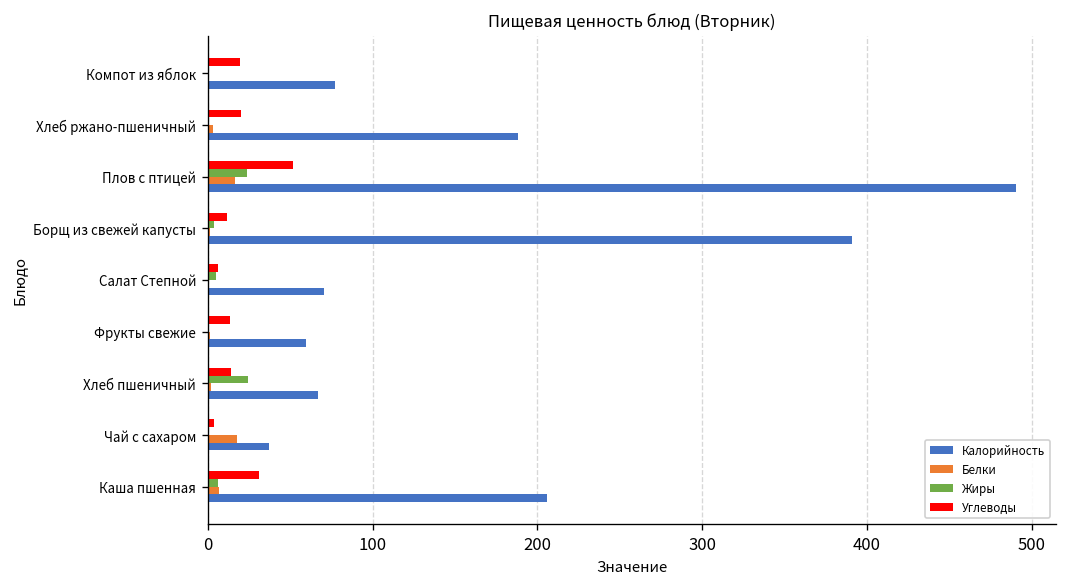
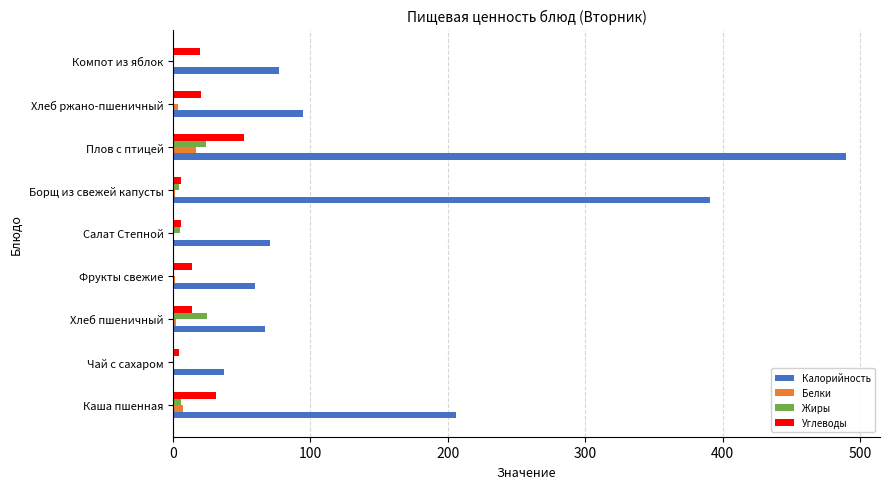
  {
    "Калорийность": {
      "Компот из яблок": 77,
-     "Хлеб ржано-пшеничный": 188,
+     "Хлеб ржано-пшеничный": 95,
      "Плов с птицей": 490,
      "Борщ из свежей капусты": 391,
      "Салат Степной": 70,
      "Фрукты свежие": 59,
      "Хлеб пшеничный": 67,
      "Чай с сахаром": 37,
      "Каша пшенная": 206
    },
    "Белки": {
      "Хлеб ржано-пшеничный": 3,
      "Плов с птицей": 17,
      "Хлеб пшеничный": 2,
-     "Чай с сахаром": 18,
+     "Чай с сахаром": 0,
      "Каша пшенная": 7
    },
    "Жиры": {
      "Плов с птицей": 24,
      "Борщ из свежей капусты": 4,
      "Салат Степной": 5,
      "Хлеб пшеничный": 25,
      "Чай с сахаром": 0,
      "Каша пшенная": 6
    },
    "Углеводы": {
      "Компот из яблок": 20,
      "Хлеб ржано-пшеничный": 20,
      "Плов с птицей": 52,
-     "Борщ из свежей капусты": 12,
+     "Борщ из свежей капусты": 5,
      "Салат Степной": 6,
      "Фрукты свежие": 14,
      "Хлеб пшеничный": 14,
      "Чай с сахаром": 4,
      "Каша пшенная": 31
    }
  }
